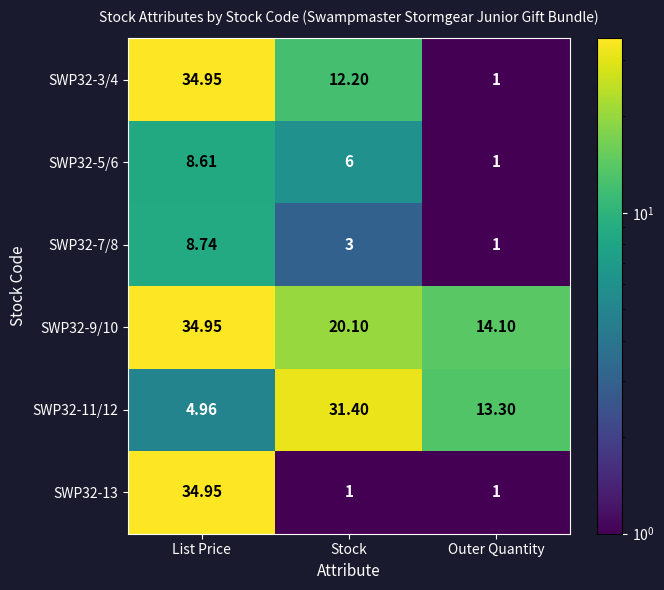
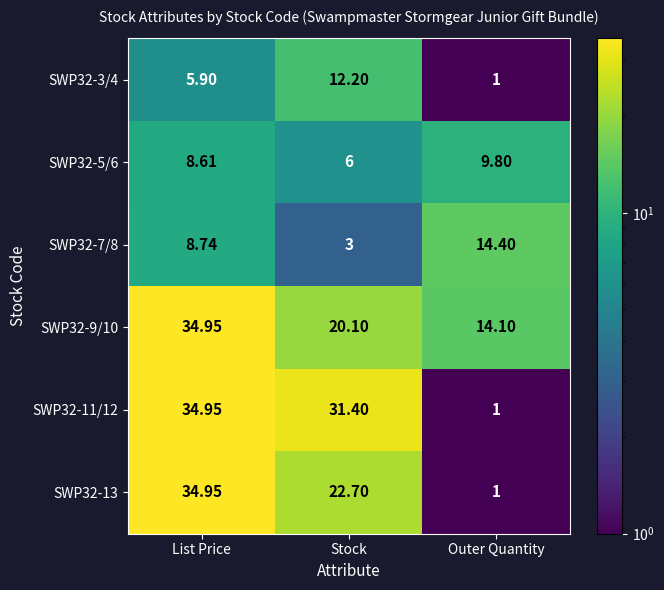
  {
    "SWP32-3/4": {
-     "List Price": 34.95,
+     "List Price": 5.90,
      "Stock": 12.20,
      "Outer Quantity": 1
    },
    "SWP32-5/6": {
      "List Price": 8.61,
      "Stock": 6,
-     "Outer Quantity": 1
+     "Outer Quantity": 9.80
    },
    "SWP32-7/8": {
      "List Price": 8.74,
      "Stock": 3,
-     "Outer Quantity": 1
+     "Outer Quantity": 14.40
    },
    "SWP32-9/10": {
      "List Price": 34.95,
      "Stock": 20.10,
      "Outer Quantity": 14.10
    },
    "SWP32-11/12": {
-     "List Price": 4.96,
+     "List Price": 34.95,
      "Stock": 31.40,
-     "Outer Quantity": 13.30
+     "Outer Quantity": 1
    },
    "SWP32-13": {
      "List Price": 34.95,
-     "Stock": 1,
+     "Stock": 22.70,
      "Outer Quantity": 1
    }
  }
